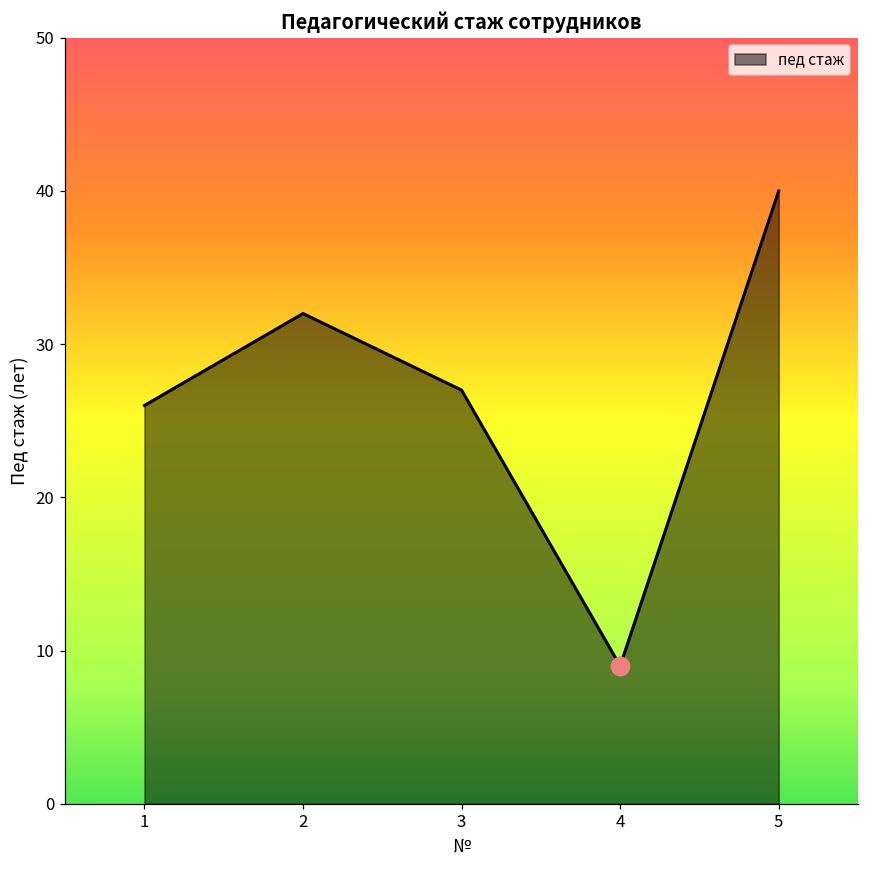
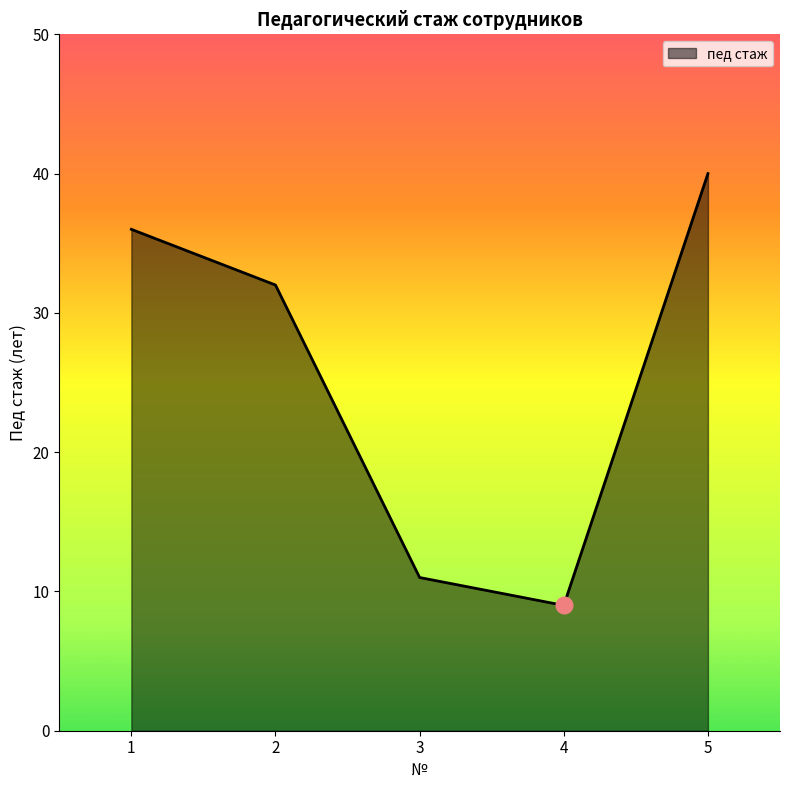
  {
    "пед стаж": {
-     "1": 26,
+     "1": 36,
      "2": 32,
-     "3": 27,
+     "3": 11,
      "5": 40
    }
  }
